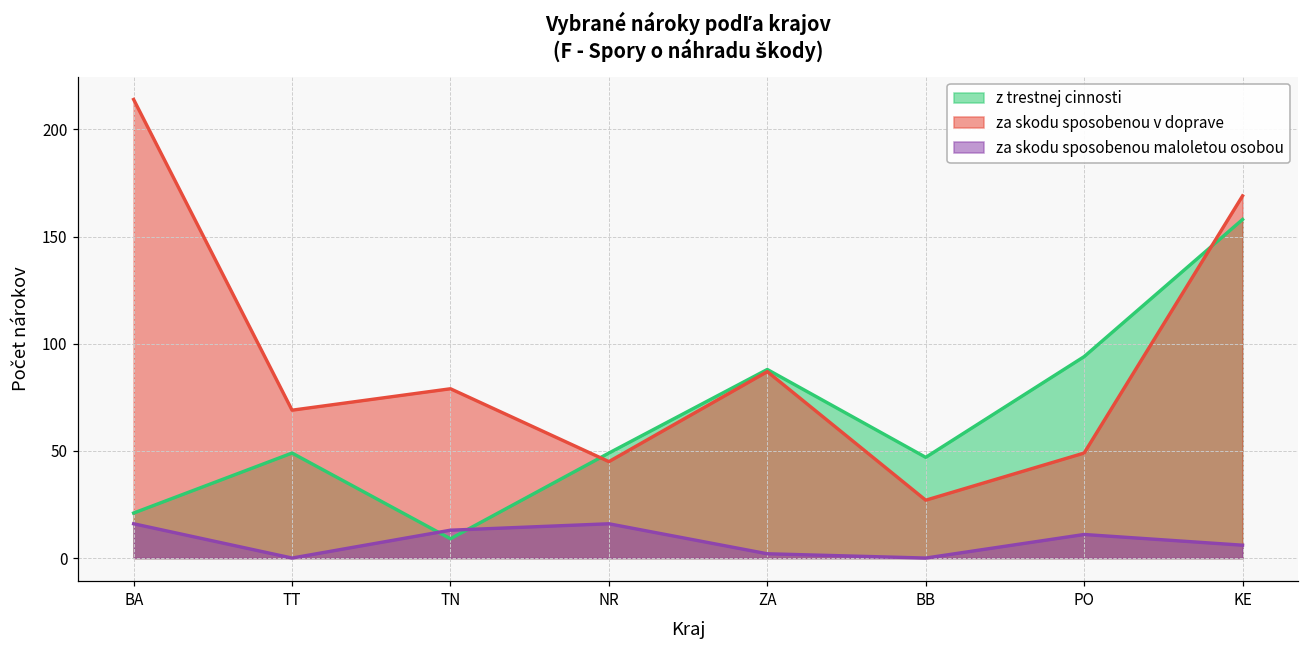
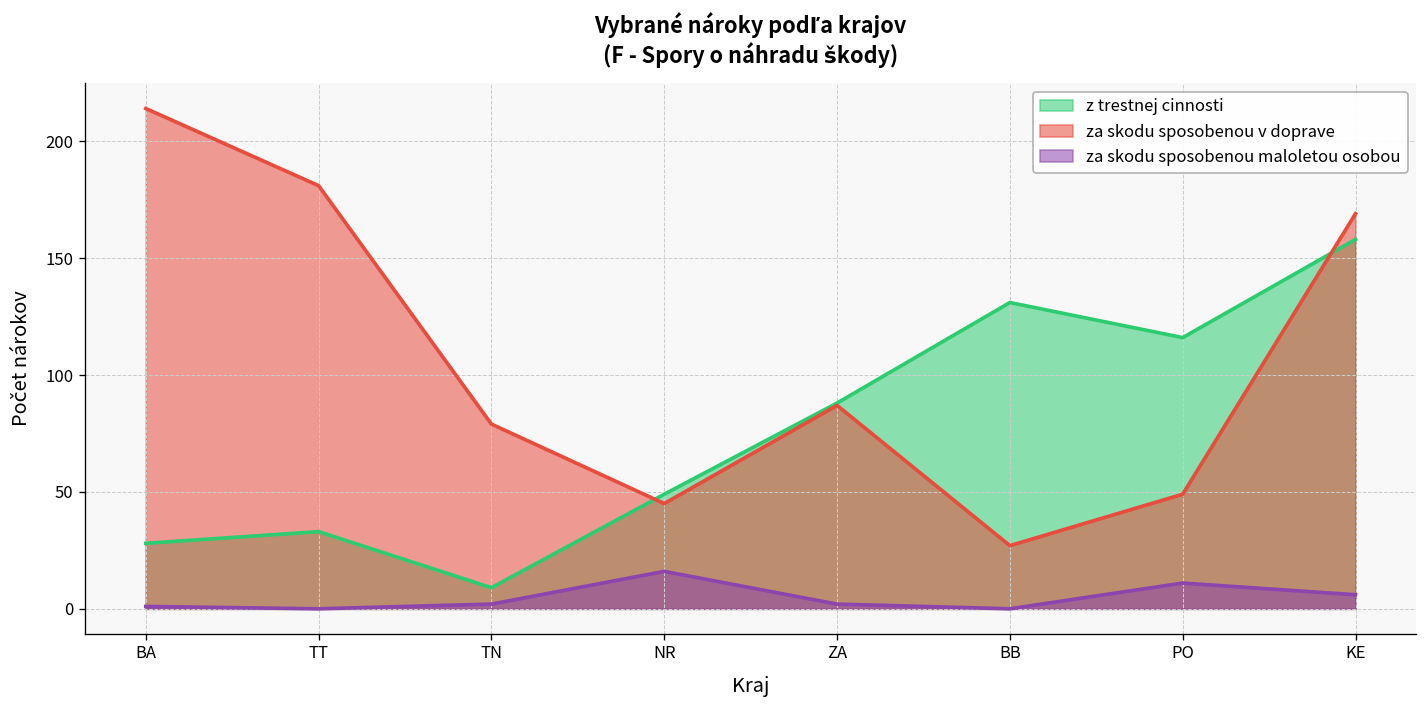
  {
    "z trestnej cinnosti": {
-     "BA": 21,
-     "TT": 49,
+     "BA": 28,
+     "TT": 33,
      "TN": 9,
      "NR": 49,
-     "BB": 47,
-     "PO": 94,
+     "BB": 131,
+     "PO": 116,
      "KE": 158
    },
    "za skodu sposobenou v doprave": {
      "BA": 214,
-     "TT": 69,
+     "TT": 181,
      "TN": 79,
      "NR": 45,
      "BB": 27,
      "PO": 49,
      "KE": 169
    },
    "za skodu sposobenou maloletou osobou": {
-     "BA": 16,
+     "BA": 1,
      "TT": 0,
-     "TN": 13,
+     "TN": 2,
      "NR": 16,
      "ZA": 2,
      "BB": 0,
      "PO": 11,
      "KE": 6
    }
  }
